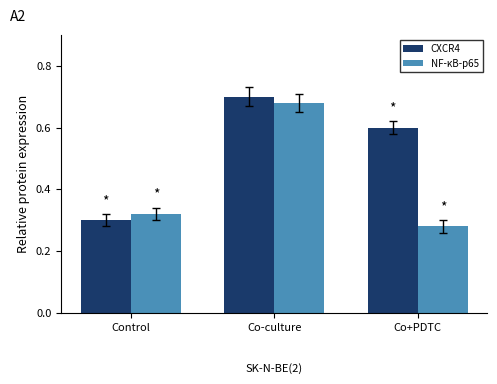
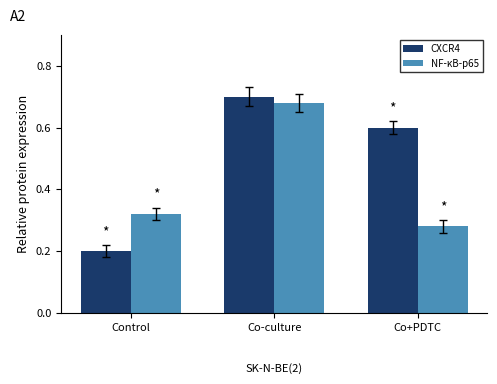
  {
    "CXCR4": {
-     "Control": 0.3,
+     "Control": 0.2,
      "Co-culture": 0.7,
      "Co+PDTC": 0.6
    }
  }
